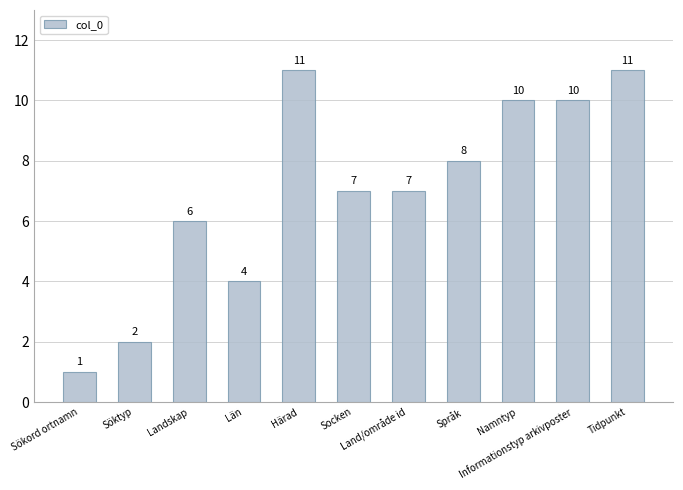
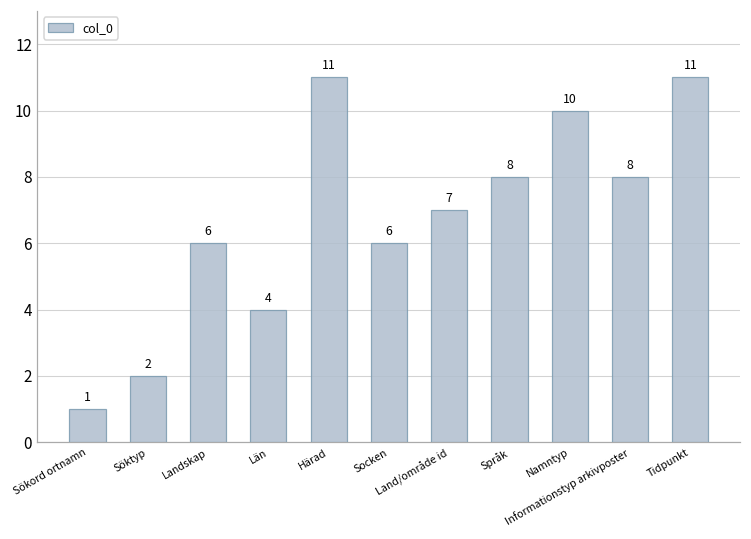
  {
    "Sökord ortnamn": 1,
    "Söktyp": 2,
    "Landskap": 6,
    "Län": 4,
    "Härad": 11,
-   "Socken": 7,
+   "Socken": 6,
    "Land/område id": 7,
    "Språk": 8,
    "Namntyp": 10,
-   "Informationstyp arkivposter": 10,
+   "Informationstyp arkivposter": 8,
    "Tidpunkt": 11
  }
